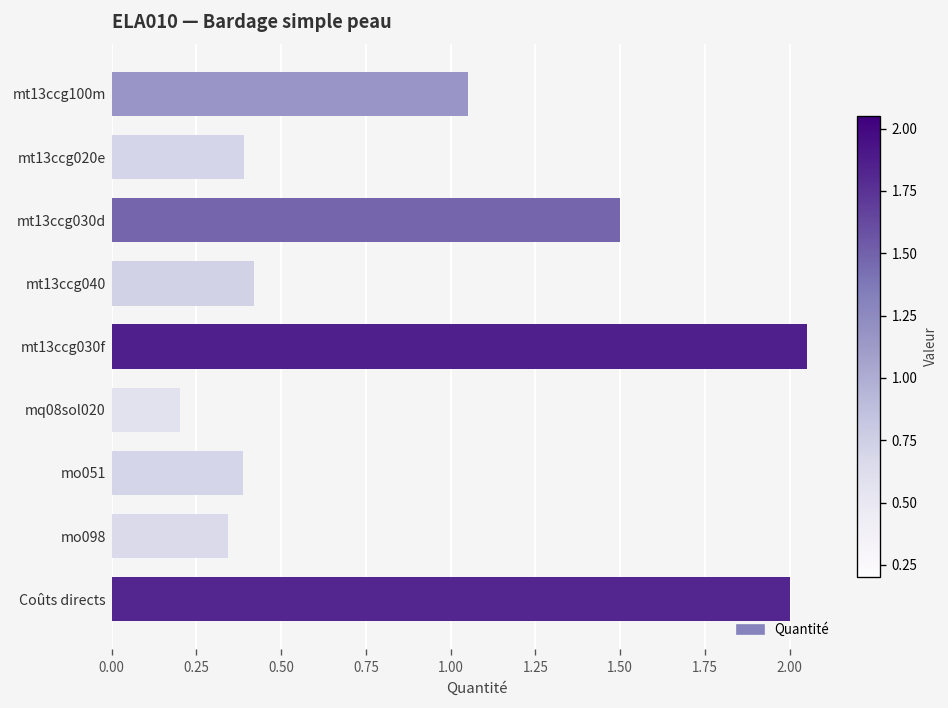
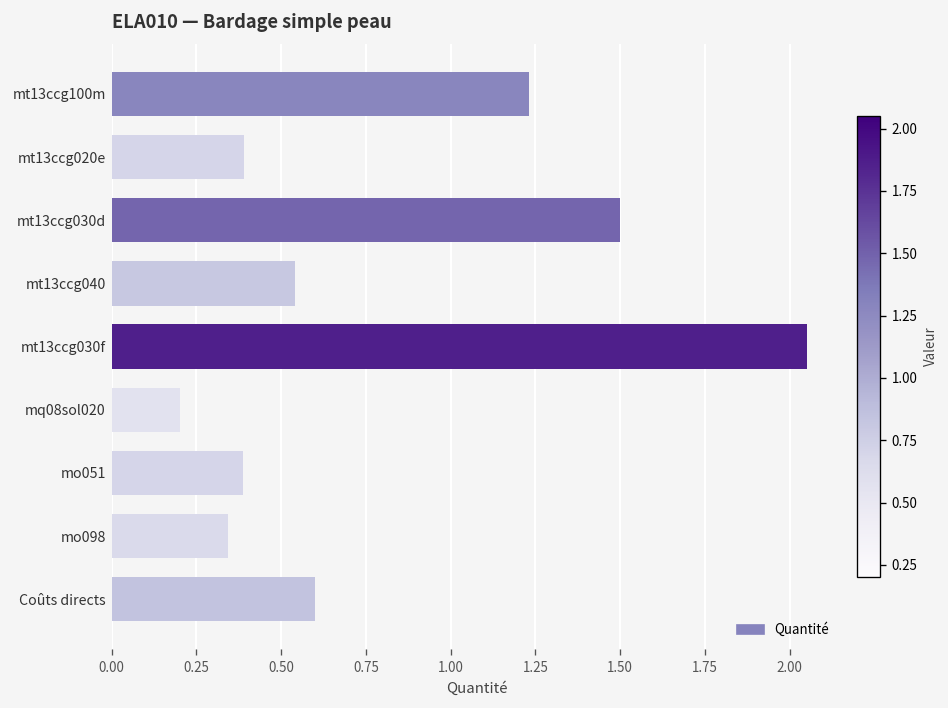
  {
-   "mt13ccg100m": 1.05,
+   "mt13ccg100m": 1.23,
    "mt13ccg020e": 0.39,
    "mt13ccg030d": 1.50,
-   "mt13ccg040": 0.42,
+   "mt13ccg040": 0.54,
    "mt13ccg030f": 2.05,
    "mq08sol020": 0.20,
    "mo051": 0.39,
    "mo098": 0.34,
-   "Coûts directs": 2.0
+   "Coûts directs": 0.6
  }
